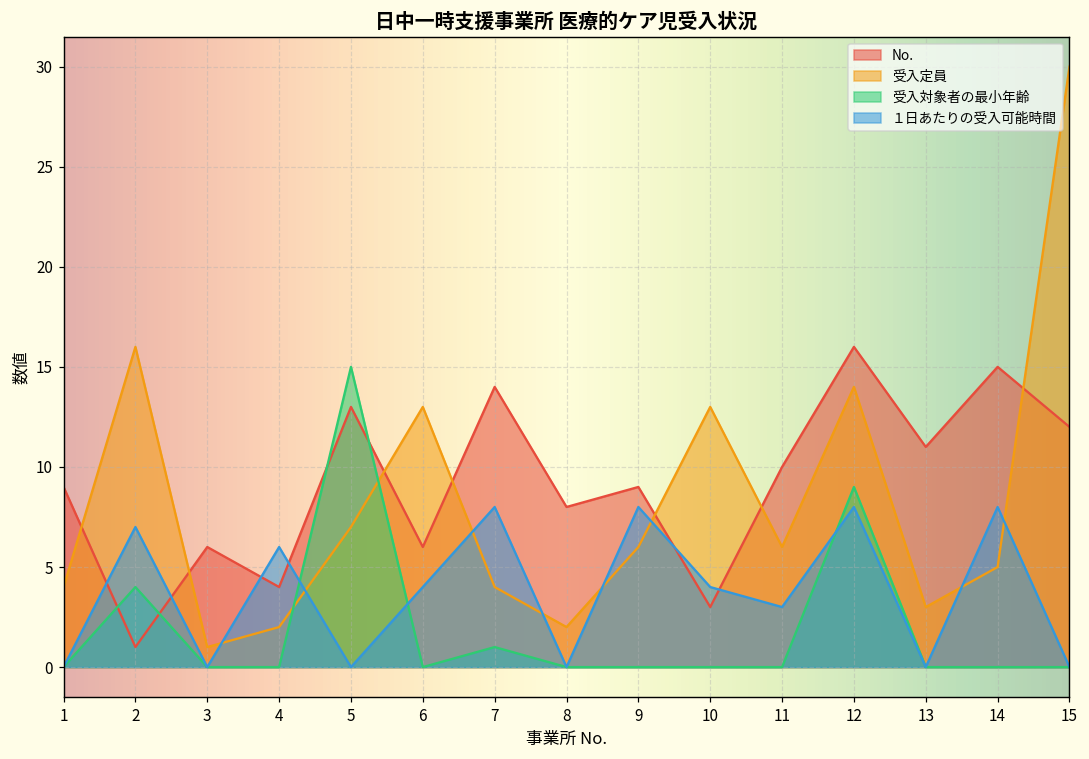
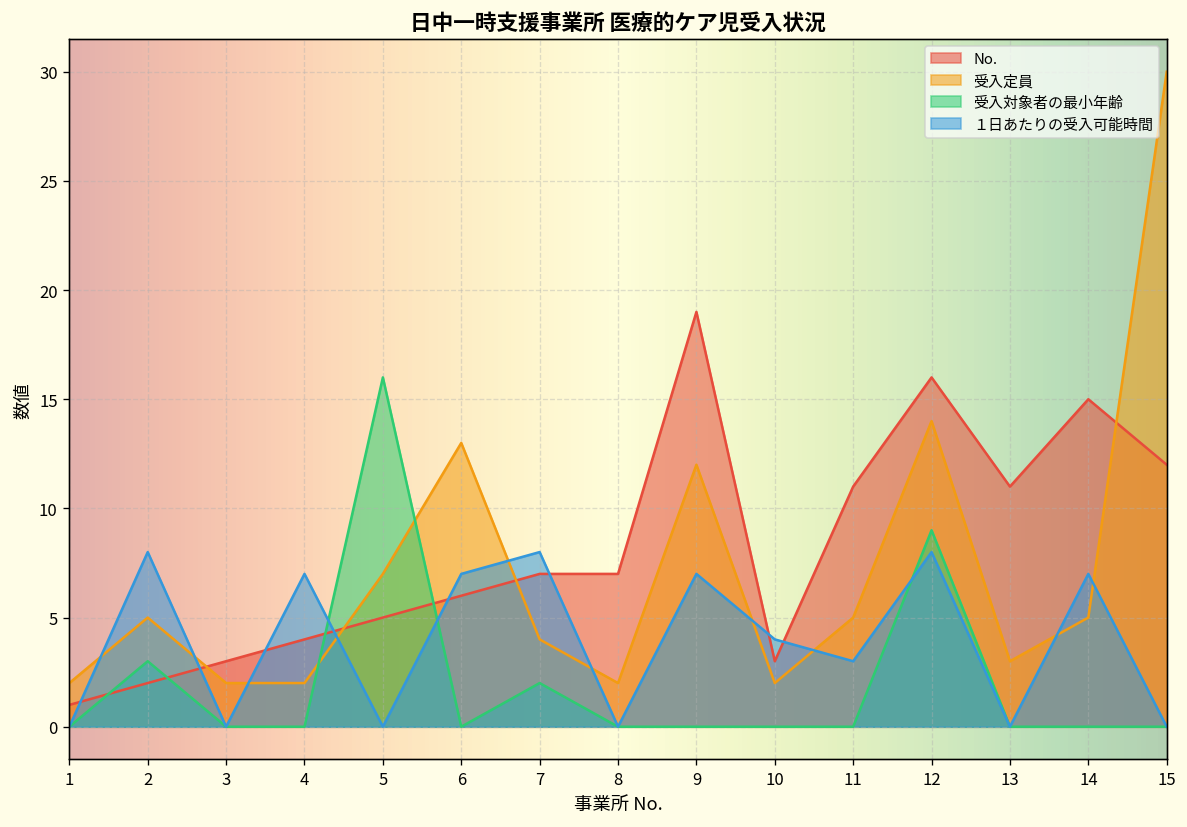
  {
    "No.": {
-     "1": 9,
-     "2": 1,
-     "3": 6,
+     "1": 1,
+     "2": 2,
+     "3": 3,
      "4": 4,
-     "5": 13,
+     "5": 5,
      "6": 6,
-     "7": 14,
-     "8": 8,
-     "9": 9,
+     "7": 7,
+     "8": 7,
+     "9": 19,
      "10": 3,
-     "11": 10,
+     "11": 11,
      "12": 16,
      "13": 11,
      "14": 15,
      "15": 12
    },
    "受入定員": {
-     "1": 4,
-     "2": 16,
-     "3": 1,
+     "1": 2,
+     "2": 5,
+     "3": 2,
      "4": 2,
      "5": 7,
      "6": 13,
      "7": 4,
      "8": 2,
-     "9": 6,
-     "10": 13,
-     "11": 6,
+     "9": 12,
+     "10": 2,
+     "11": 5,
      "12": 14,
      "13": 3,
      "14": 5,
      "15": 30
    },
    "受入対象者の最小年齢": {
-     "2": 4,
+     "2": 3,
      "4": 0,
-     "5": 15,
+     "5": 16,
      "6": 0,
-     "7": 1,
+     "7": 2,
      "9": 0,
      "10": 0,
      "11": 0,
      "12": 9,
      "14": 0
    },
    "１日あたりの受入可能時間": {
-     "2": 7,
-     "4": 6,
+     "2": 8,
+     "4": 7,
      "5": 0,
-     "6": 4,
+     "6": 7,
      "7": 8,
-     "9": 8,
+     "9": 7,
      "10": 4,
      "11": 3,
      "12": 8,
-     "14": 8
+     "14": 7
    }
  }
